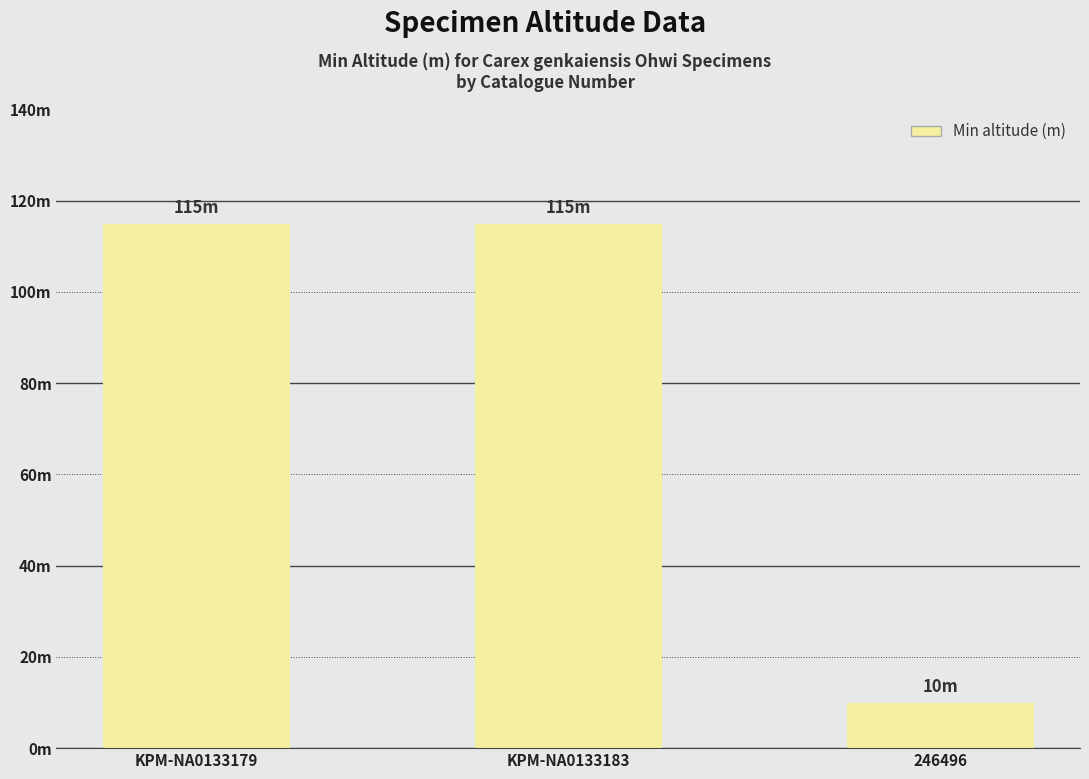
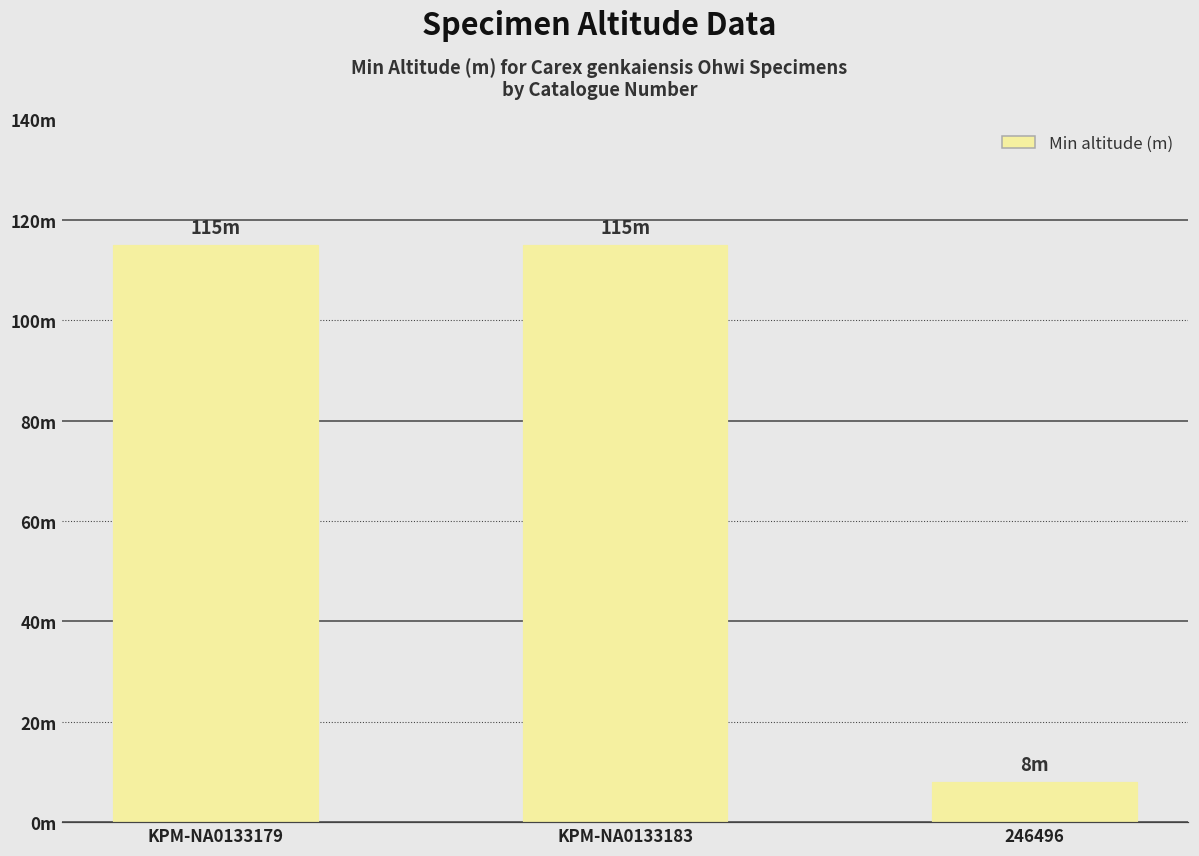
  {
    "KPM-NA0133179": "115m",
    "KPM-NA0133183": "115m",
-   "246496": "10m"
+   "246496": "8m"
  }
